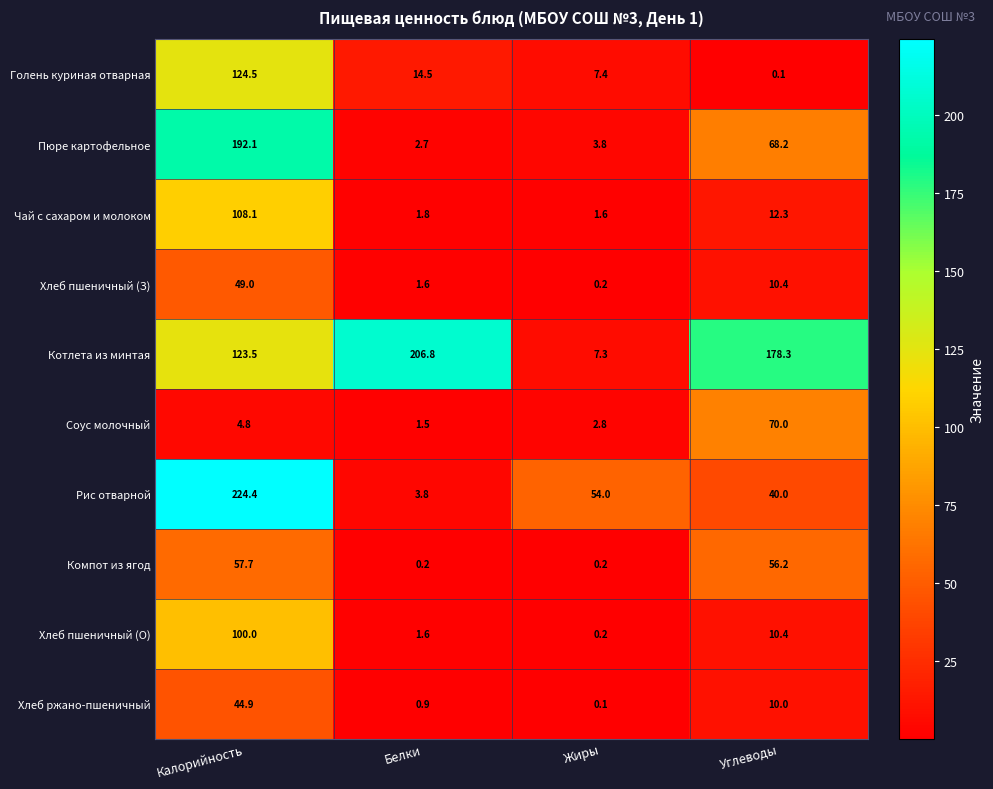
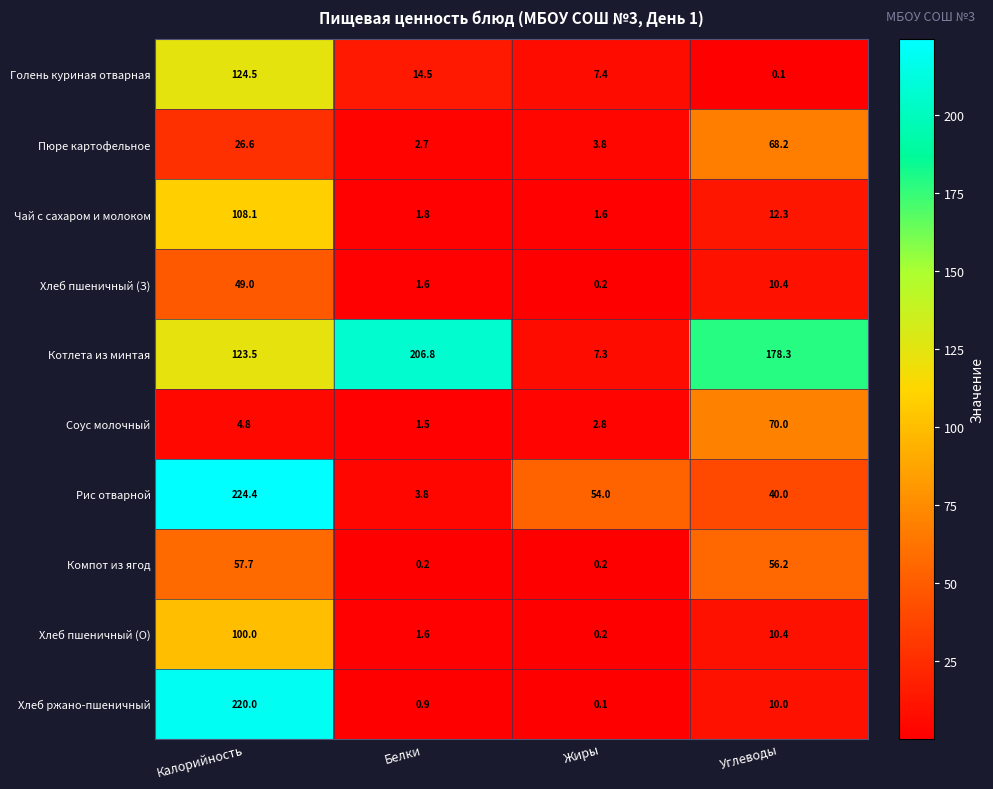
  {
    "Голень куриная отварная": {
      "Калорийность": 124.5,
      "Белки": 14.5,
      "Жиры": 7.4,
      "Углеводы": 0.1
    },
    "Пюре картофельное": {
-     "Калорийность": 192.1,
+     "Калорийность": 26.6,
      "Белки": 2.7,
      "Жиры": 3.8,
      "Углеводы": 68.2
    },
    "Чай с сахаром и молоком": {
      "Калорийность": 108.1,
      "Белки": 1.8,
      "Жиры": 1.6,
      "Углеводы": 12.3
    },
    "Хлеб пшеничный (З)": {
      "Калорийность": 49.0,
      "Белки": 1.6,
      "Жиры": 0.2,
      "Углеводы": 10.4
    },
    "Котлета из минтая": {
      "Калорийность": 123.5,
      "Белки": 206.8,
      "Жиры": 7.3,
      "Углеводы": 178.3
    },
    "Соус молочный": {
      "Калорийность": 4.8,
      "Белки": 1.5,
      "Жиры": 2.8,
      "Углеводы": 70.0
    },
    "Рис отварной": {
      "Калорийность": 224.4,
      "Белки": 3.8,
      "Жиры": 54.0,
      "Углеводы": 40.0
    },
    "Компот из ягод": {
      "Калорийность": 57.7,
      "Белки": 0.2,
      "Жиры": 0.2,
      "Углеводы": 56.2
    },
    "Хлеб пшеничный (О)": {
      "Калорийность": 100.0,
      "Белки": 1.6,
      "Жиры": 0.2,
      "Углеводы": 10.4
    },
    "Хлеб ржано-пшеничный": {
-     "Калорийность": 44.9,
+     "Калорийность": 220.0,
      "Белки": 0.9,
      "Жиры": 0.1,
      "Углеводы": 10.0
    }
  }
